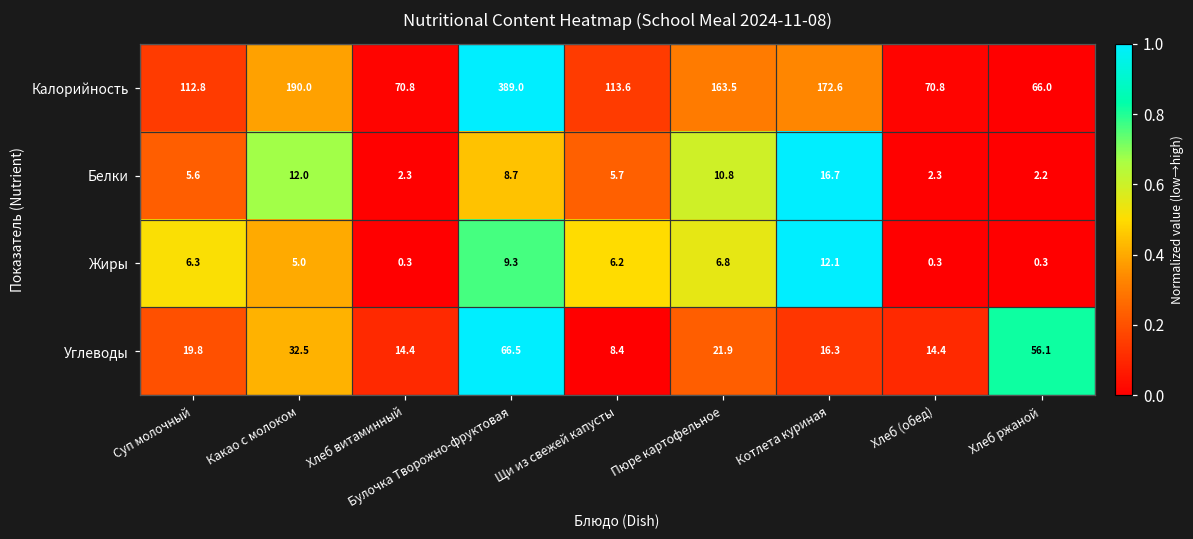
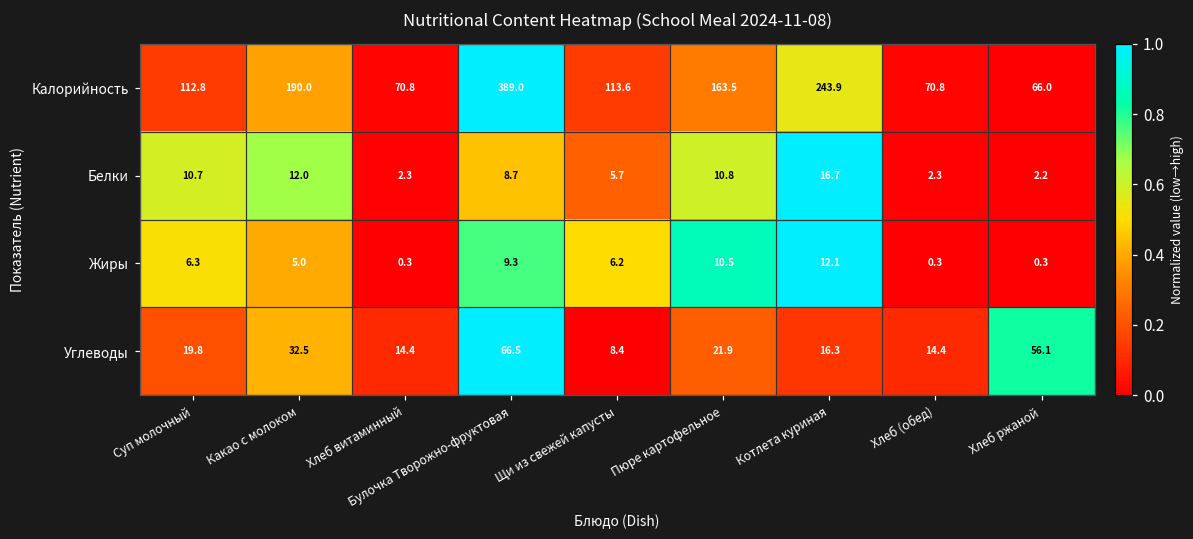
  {
    "Калорийность": {
      "Суп молочный": 112.8,
      "Какао с молоком": 190.0,
      "Хлеб витаминный": 70.8,
      "Булочка Творожно-фруктовая": 389.0,
      "Щи из свежей капусты": 113.6,
      "Пюре картофельное": 163.5,
-     "Котлета куриная": 172.6,
+     "Котлета куриная": 243.9,
      "Хлеб (обед)": 70.8,
      "Хлеб ржаной": 66.0
    },
    "Белки": {
-     "Суп молочный": 5.6,
+     "Суп молочный": 10.7,
      "Какао с молоком": 12.0,
      "Хлеб витаминный": 2.3,
      "Булочка Творожно-фруктовая": 8.7,
      "Щи из свежей капусты": 5.7,
      "Пюре картофельное": 10.8,
      "Котлета куриная": 16.7,
      "Хлеб (обед)": 2.3,
      "Хлеб ржаной": 2.2
    },
    "Жиры": {
      "Суп молочный": 6.3,
      "Какао с молоком": 5.0,
      "Хлеб витаминный": 0.3,
      "Булочка Творожно-фруктовая": 9.3,
      "Щи из свежей капусты": 6.2,
-     "Пюре картофельное": 6.8,
+     "Пюре картофельное": 10.5,
      "Котлета куриная": 12.1,
      "Хлеб (обед)": 0.3,
      "Хлеб ржаной": 0.3
    },
    "Углеводы": {
      "Суп молочный": 19.8,
      "Какао с молоком": 32.5,
      "Хлеб витаминный": 14.4,
      "Булочка Творожно-фруктовая": 66.5,
      "Щи из свежей капусты": 8.4,
      "Пюре картофельное": 21.9,
      "Котлета куриная": 16.3,
      "Хлеб (обед)": 14.4,
      "Хлеб ржаной": 56.1
    }
  }
